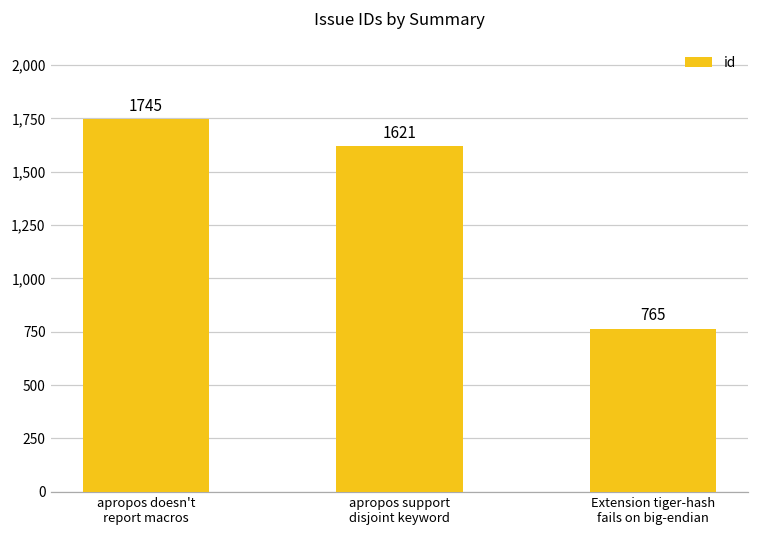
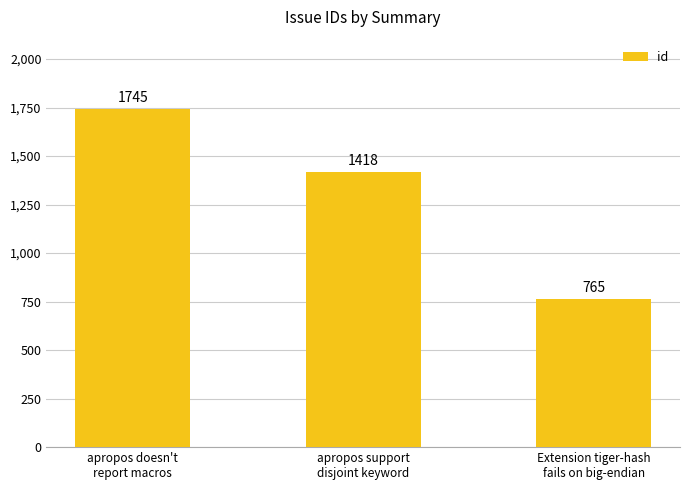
  {
    "apropos doesn't report macros": 1745,
-   "apropos support disjoint keyword": 1621,
+   "apropos support disjoint keyword": 1418,
    "Extension tiger-hash fails on big-endian": 765
  }
